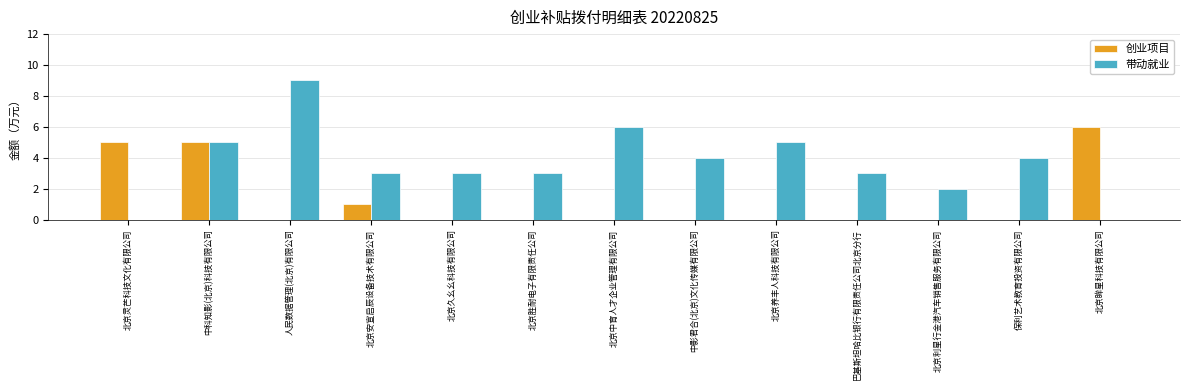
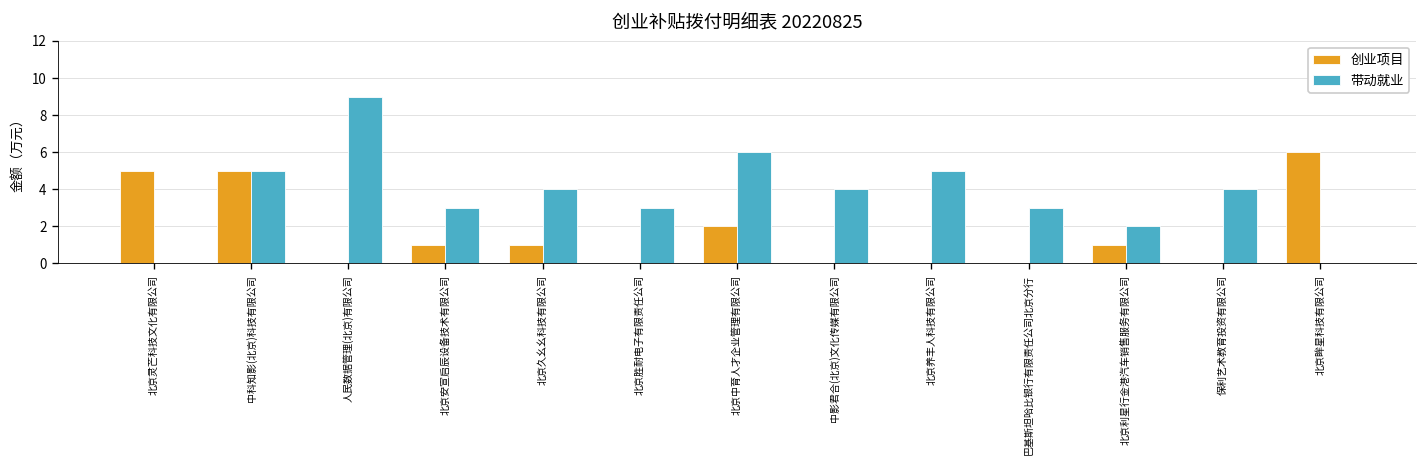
  {
    "创业项目": {
      "北京灵芒科技文化有限公司": 5,
      "中科知影(北京)科技有限公司": 5,
      "人民数据管理(北京)有限公司": 0,
      "北京安宣启辰设备技术有限公司": 1,
-     "北京久幺幺科技有限公司": 0,
+     "北京久幺幺科技有限公司": 1,
      "北京胜耐电子有限责任公司": 0,
-     "北京中育人才企业管理有限公司": 0,
+     "北京中育人才企业管理有限公司": 2,
      "中影君合(北京)文化传媒有限公司": 0,
      "北京养丰人科技有限公司": 0,
      "巴基斯坦哈比银行有限责任公司北京分行": 0,
-     "北京利星行金港汽车销售服务有限公司": 0,
+     "北京利星行金港汽车销售服务有限公司": 1,
      "保利艺术教育投资有限公司": 0,
      "北京眸星科技有限公司": 6
    },
    "带动就业": {
      "北京灵芒科技文化有限公司": 0,
      "中科知影(北京)科技有限公司": 5,
      "人民数据管理(北京)有限公司": 9,
      "北京安宣启辰设备技术有限公司": 3,
-     "北京久幺幺科技有限公司": 3,
+     "北京久幺幺科技有限公司": 4,
      "北京胜耐电子有限责任公司": 3,
      "北京中育人才企业管理有限公司": 6,
      "中影君合(北京)文化传媒有限公司": 4,
      "北京养丰人科技有限公司": 5,
      "巴基斯坦哈比银行有限责任公司北京分行": 3,
      "北京利星行金港汽车销售服务有限公司": 2,
      "保利艺术教育投资有限公司": 4,
      "北京眸星科技有限公司": 0
    }
  }
